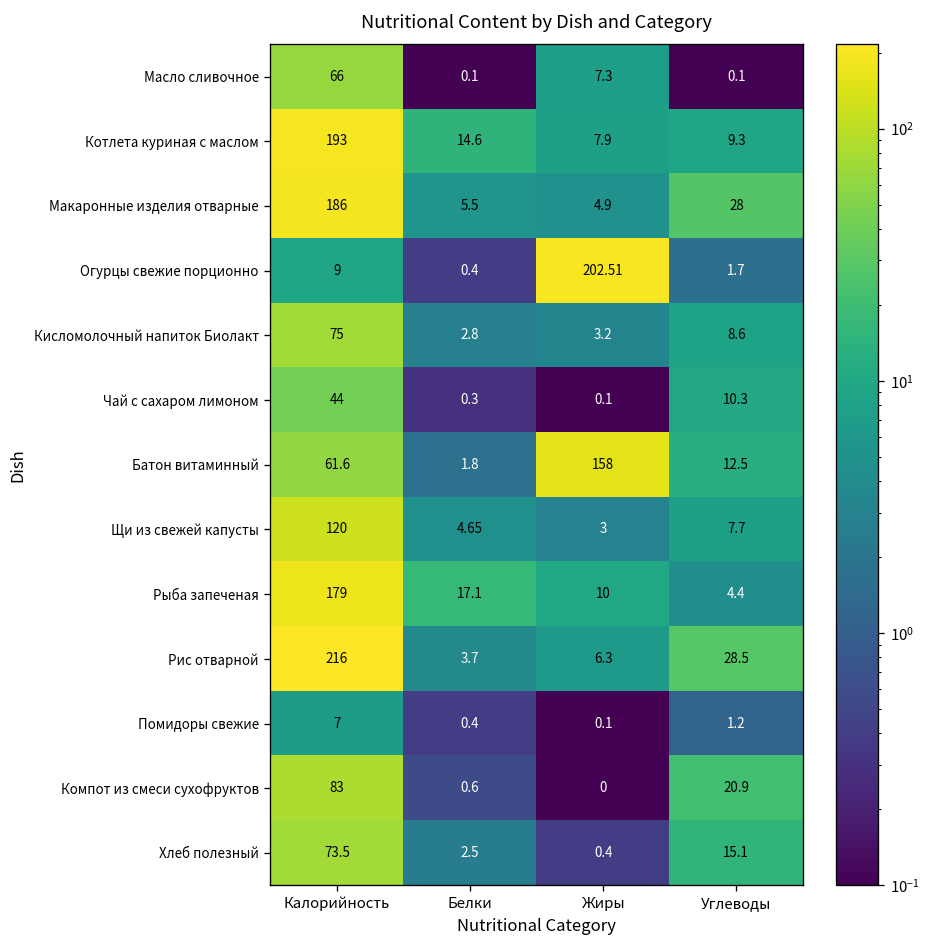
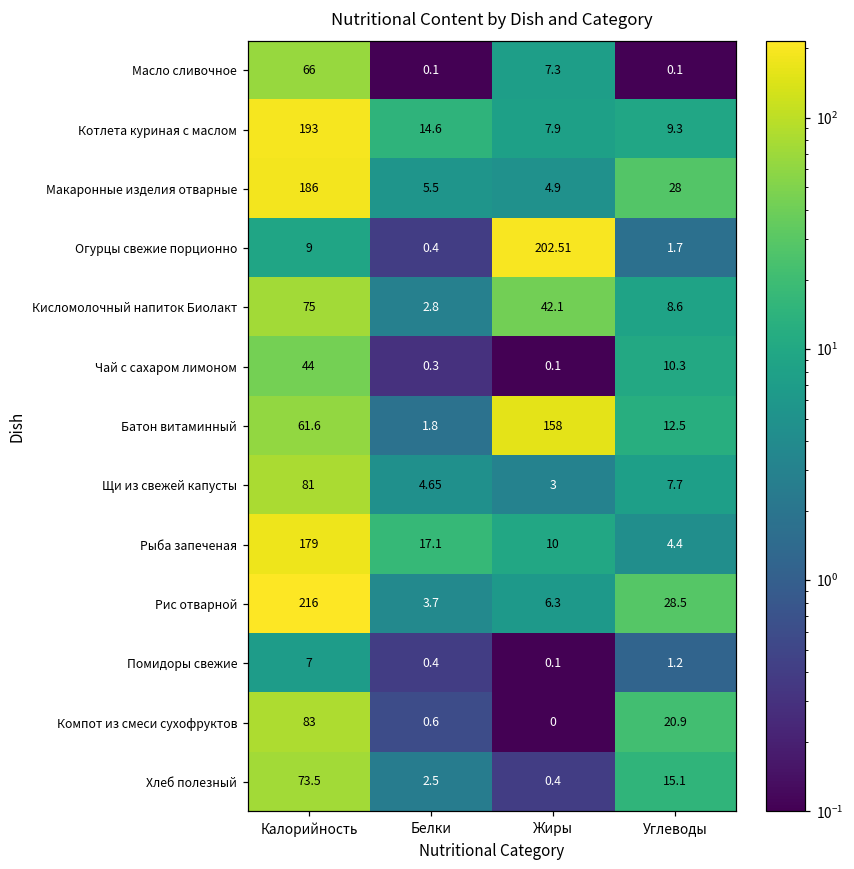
  {
    "Масло сливочное": {
      "Калорийность": 66,
      "Белки": 0.1,
      "Жиры": 7.3,
      "Углеводы": 0.1
    },
    "Котлета куриная с маслом": {
      "Калорийность": 193,
      "Белки": 14.6,
      "Жиры": 7.9,
      "Углеводы": 9.3
    },
    "Макаронные изделия отварные": {
      "Калорийность": 186,
      "Белки": 5.5,
      "Жиры": 4.9,
      "Углеводы": 28
    },
    "Огурцы свежие порционно": {
      "Калорийность": 9,
      "Белки": 0.4,
      "Жиры": 202.51,
      "Углеводы": 1.7
    },
    "Кисломолочный напиток Биолакт": {
      "Калорийность": 75,
      "Белки": 2.8,
-     "Жиры": 3.2,
+     "Жиры": 42.1,
      "Углеводы": 8.6
    },
    "Чай с сахаром лимоном": {
      "Калорийность": 44,
      "Белки": 0.3,
      "Жиры": 0.1,
      "Углеводы": 10.3
    },
    "Батон витаминный": {
      "Калорийность": 61.6,
      "Белки": 1.8,
      "Жиры": 158,
      "Углеводы": 12.5
    },
    "Щи из свежей капусты": {
-     "Калорийность": 120,
+     "Калорийность": 81,
      "Белки": 4.65,
      "Жиры": 3,
      "Углеводы": 7.7
    },
    "Рыба запеченая": {
      "Калорийность": 179,
      "Белки": 17.1,
      "Жиры": 10,
      "Углеводы": 4.4
    },
    "Рис отварной": {
      "Калорийность": 216,
      "Белки": 3.7,
      "Жиры": 6.3,
      "Углеводы": 28.5
    },
    "Помидоры свежие": {
      "Калорийность": 7,
      "Белки": 0.4,
      "Жиры": 0.1,
      "Углеводы": 1.2
    },
    "Компот из смеси сухофруктов": {
      "Калорийность": 83,
      "Белки": 0.6,
      "Жиры": 0,
      "Углеводы": 20.9
    },
    "Хлеб полезный": {
      "Калорийность": 73.5,
      "Белки": 2.5,
      "Жиры": 0.4,
      "Углеводы": 15.1
    }
  }
